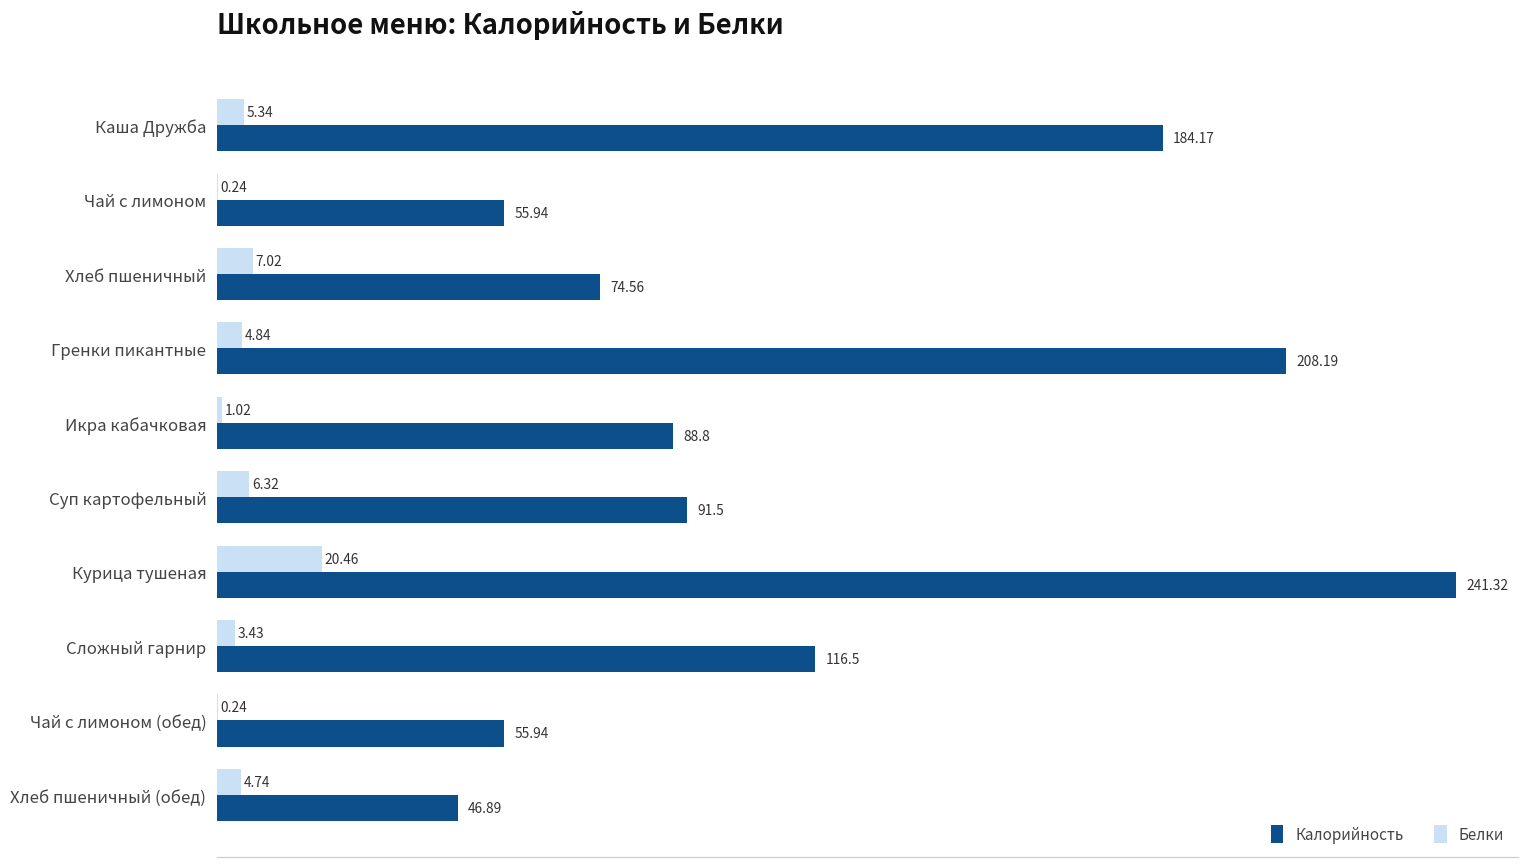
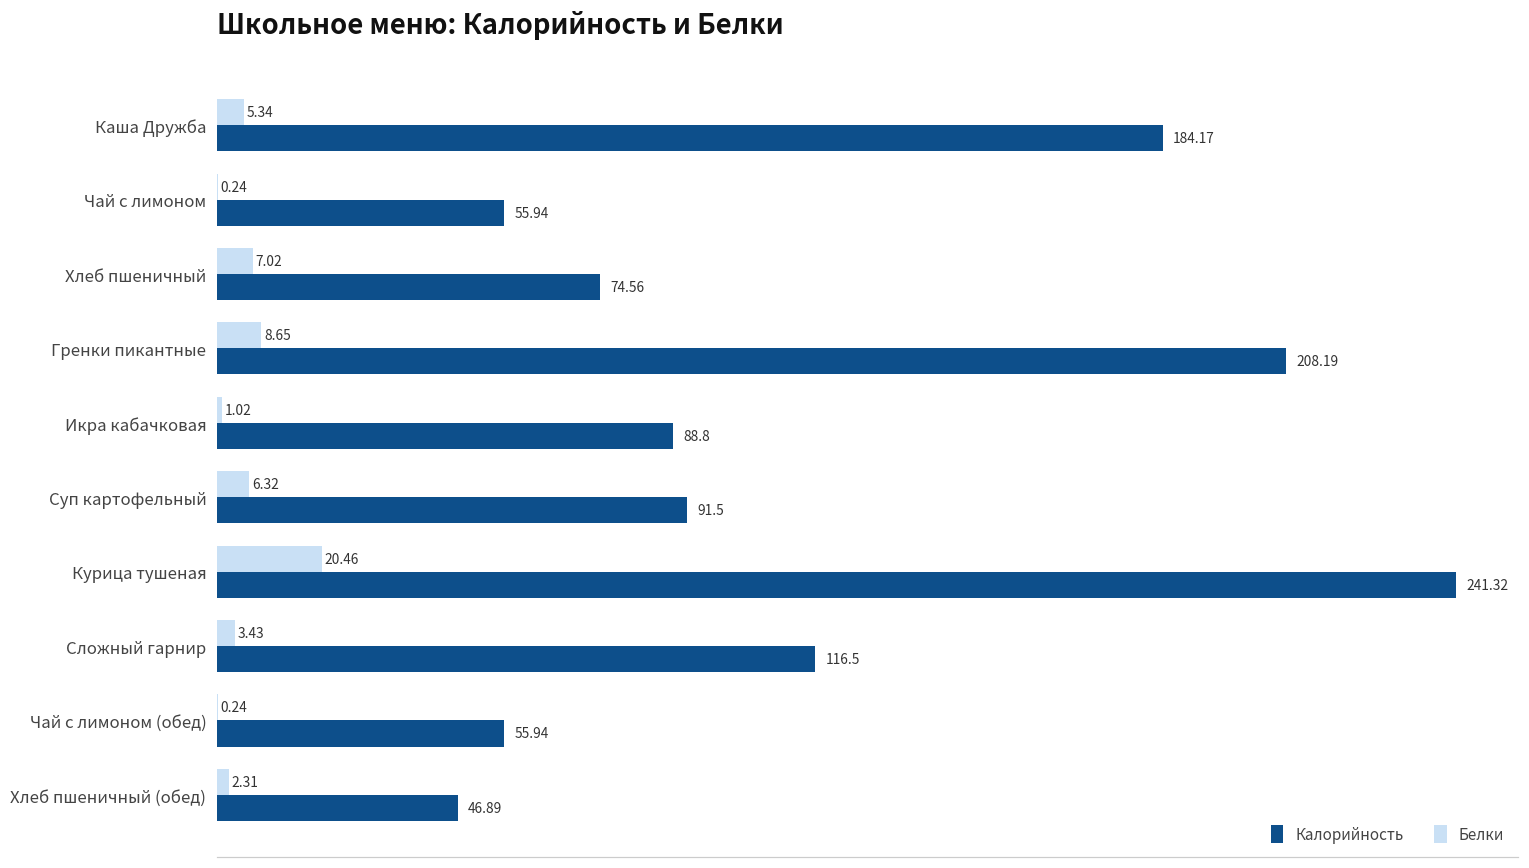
  {
    "Калорийность": {
      "Каша Дружба": 184.17,
      "Чай с лимоном": 55.94,
      "Хлеб пшеничный": 74.56,
      "Гренки пикантные": 208.19,
      "Икра кабачковая": 88.8,
      "Суп картофельный": 91.5,
      "Курица тушеная": 241.32,
      "Сложный гарнир": 116.5,
      "Чай с лимоном (обед)": 55.94,
      "Хлеб пшеничный (обед)": 46.89
    },
    "Белки": {
      "Каша Дружба": 5.34,
      "Чай с лимоном": 0.24,
      "Хлеб пшеничный": 7.02,
-     "Гренки пикантные": 4.84,
+     "Гренки пикантные": 8.65,
      "Икра кабачковая": 1.02,
      "Суп картофельный": 6.32,
      "Курица тушеная": 20.46,
      "Сложный гарнир": 3.43,
      "Чай с лимоном (обед)": 0.24,
-     "Хлеб пшеничный (обед)": 4.74
+     "Хлеб пшеничный (обед)": 2.31
    }
  }
